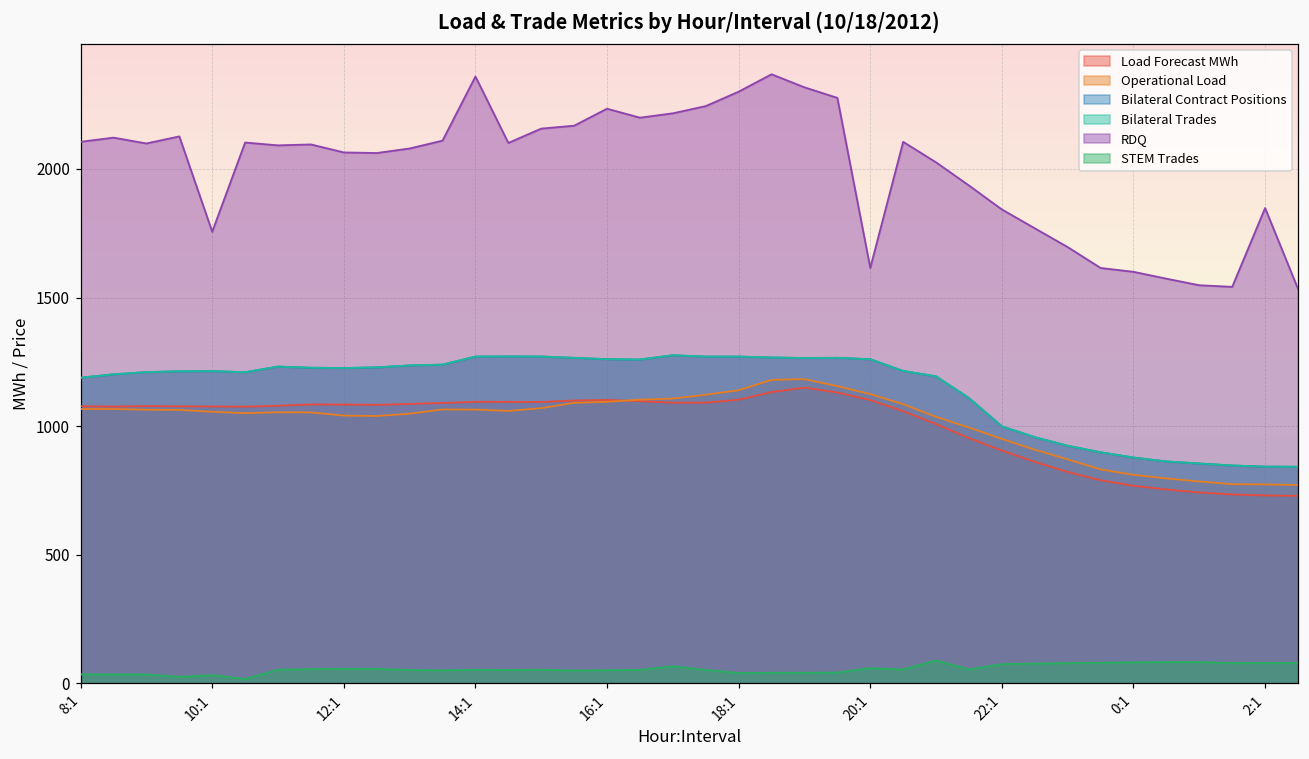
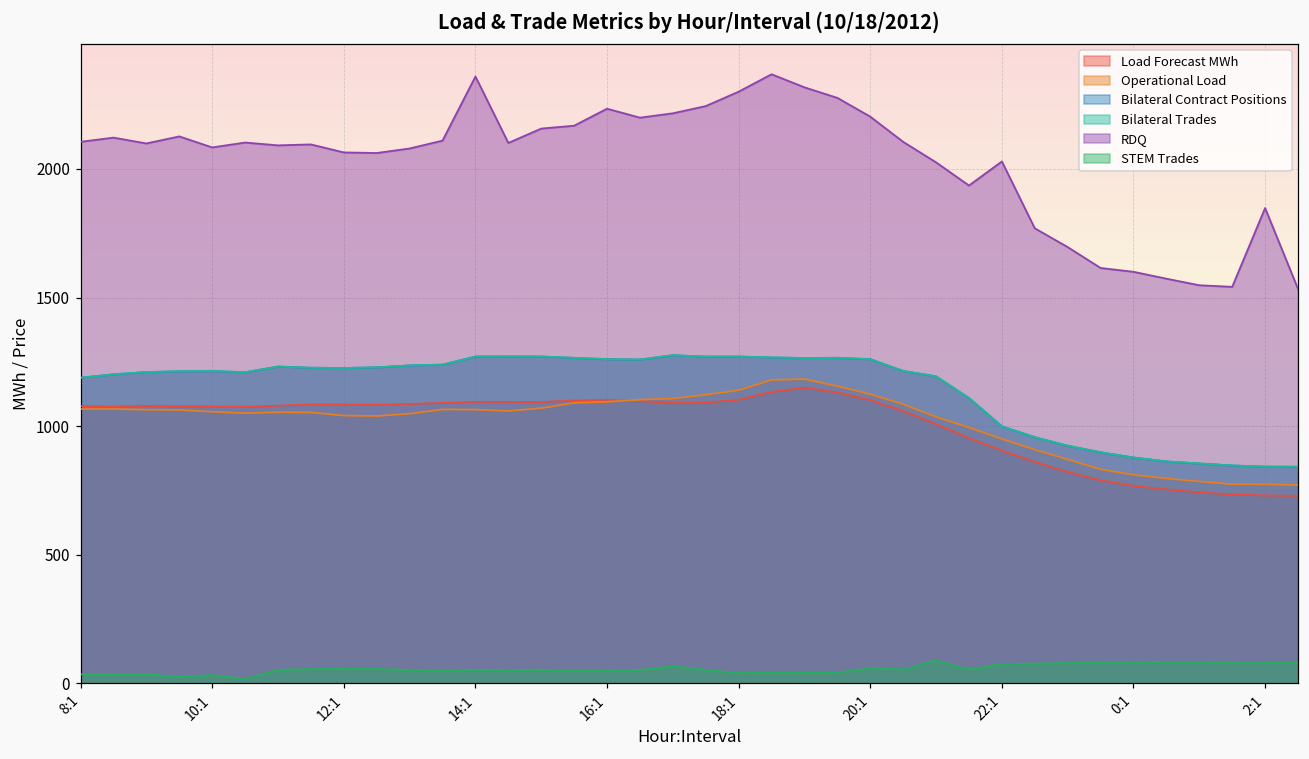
  {
    "RDQ": {
      "8:1": 2110,
-     "10:1": 1760,
+     "10:1": 2080,
      "12:1": 2060,
      "14:1": 2360,
      "16:1": 2230,
      "18:1": 2300,
-     "20:1": 1620,
-     "22:1": 1840,
+     "20:1": 2200,
+     "22:1": 2030,
      "0:1": 1600,
      "2:1": 1850
    }
  }
